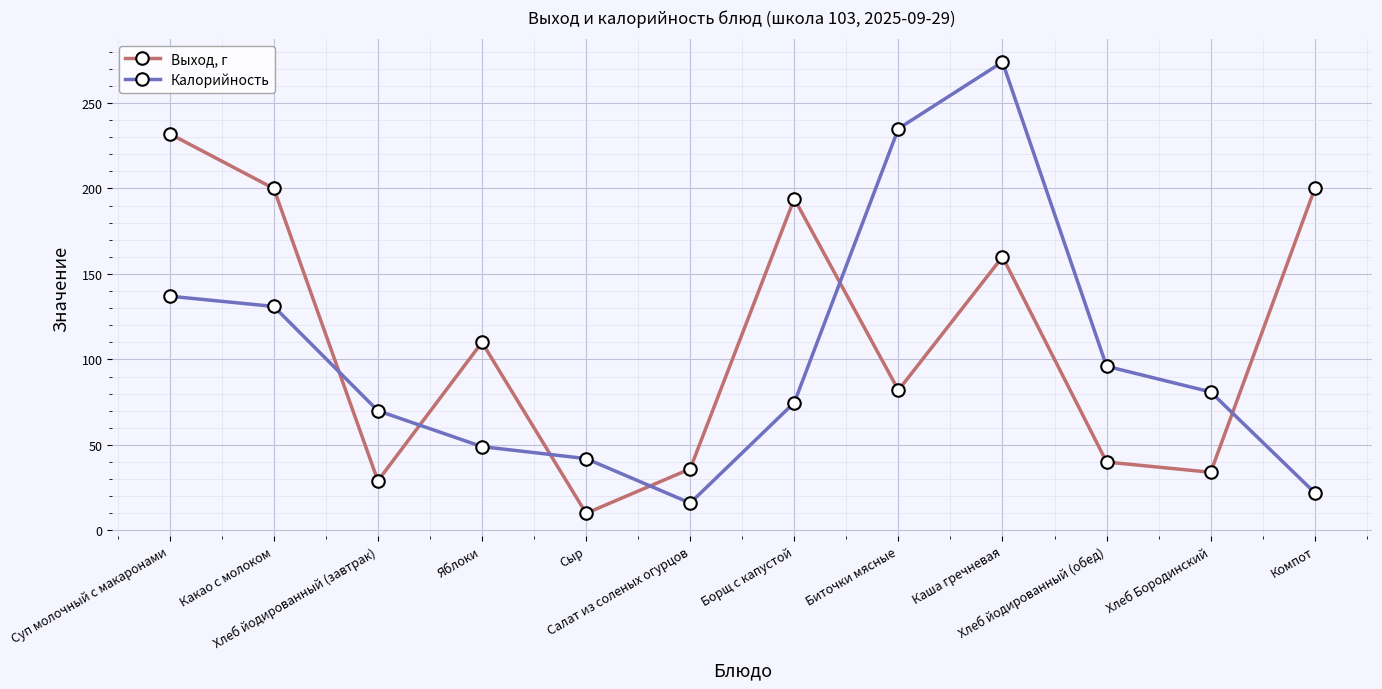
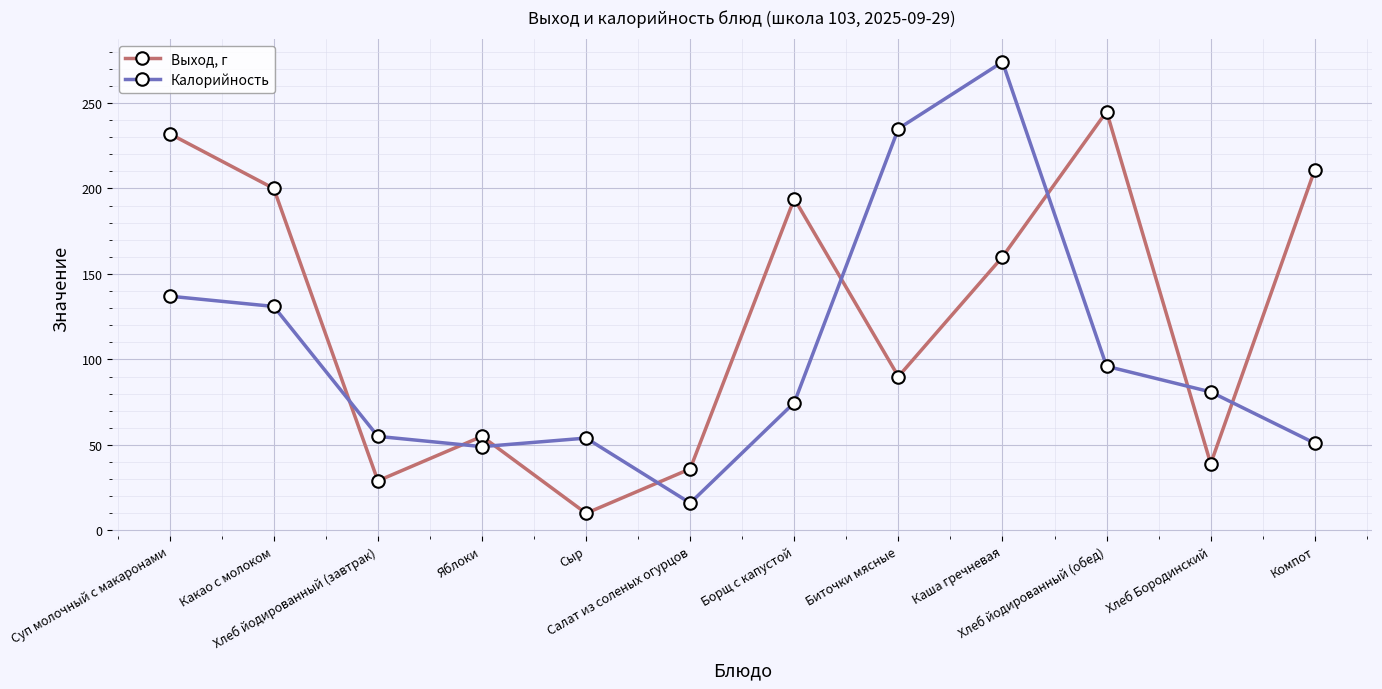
  {
    "Выход, г": {
      "Суп молочный с макаронами": 232,
      "Какао с молоком": 200,
      "Хлеб йодированный (завтрак)": 29,
-     "Яблоки": 110,
+     "Яблоки": 55,
      "Сыр": 10,
      "Салат из соленых огурцов": 36,
      "Борщ с капустой": 194,
-     "Биточки мясные": 82,
+     "Биточки мясные": 90,
      "Каша гречневая": 160,
-     "Хлеб йодированный (обед)": 40,
-     "Хлеб Бородинский": 34,
-     "Компот": 200
+     "Хлеб йодированный (обед)": 245,
+     "Хлеб Бородинский": 39,
+     "Компот": 211
    },
    "Калорийность": {
      "Суп молочный с макаронами": 137,
      "Какао с молоком": 131,
-     "Хлеб йодированный (завтрак)": 70,
+     "Хлеб йодированный (завтрак)": 55,
      "Яблоки": 49,
-     "Сыр": 42,
+     "Сыр": 54,
      "Салат из соленых огурцов": 16,
      "Борщ с капустой": 75,
      "Биточки мясные": 235,
      "Каша гречневая": 274,
      "Хлеб йодированный (обед)": 96,
      "Хлеб Бородинский": 81,
-     "Компот": 22
+     "Компот": 51
    }
  }
